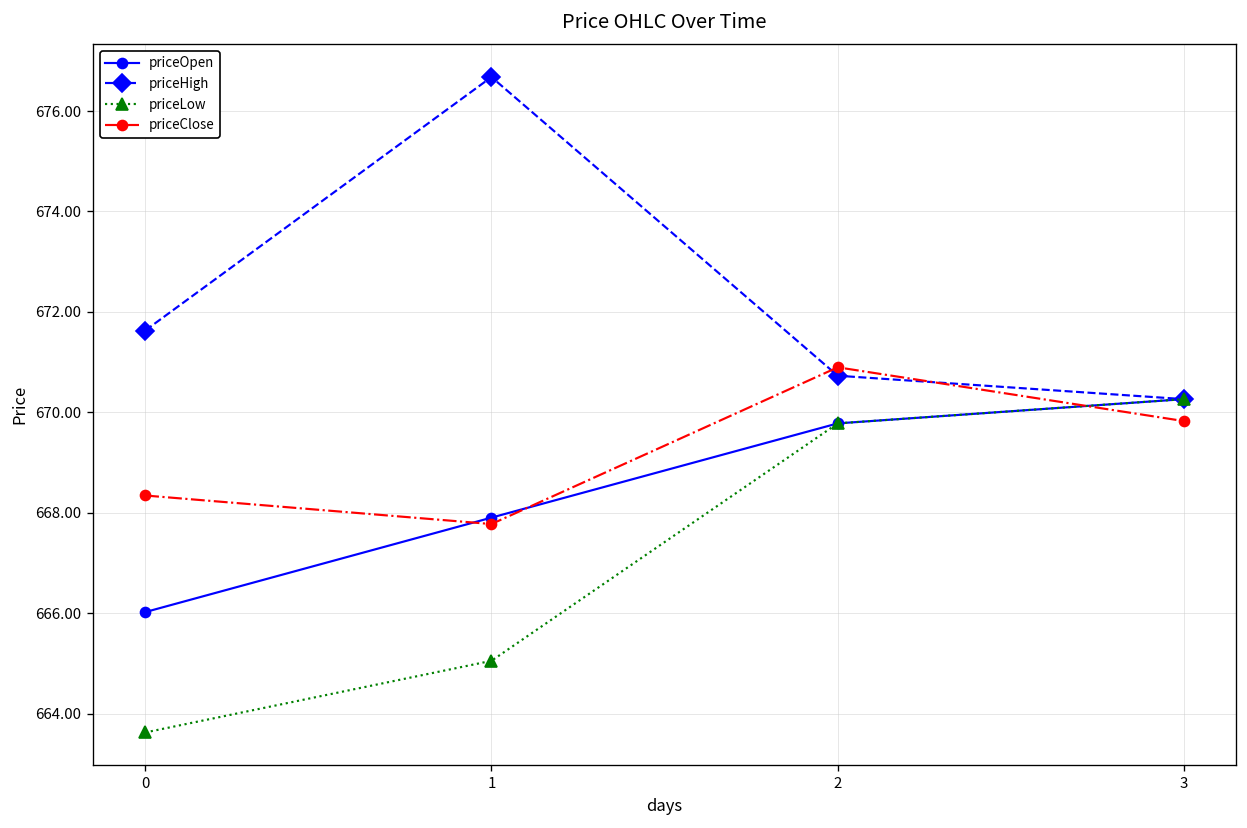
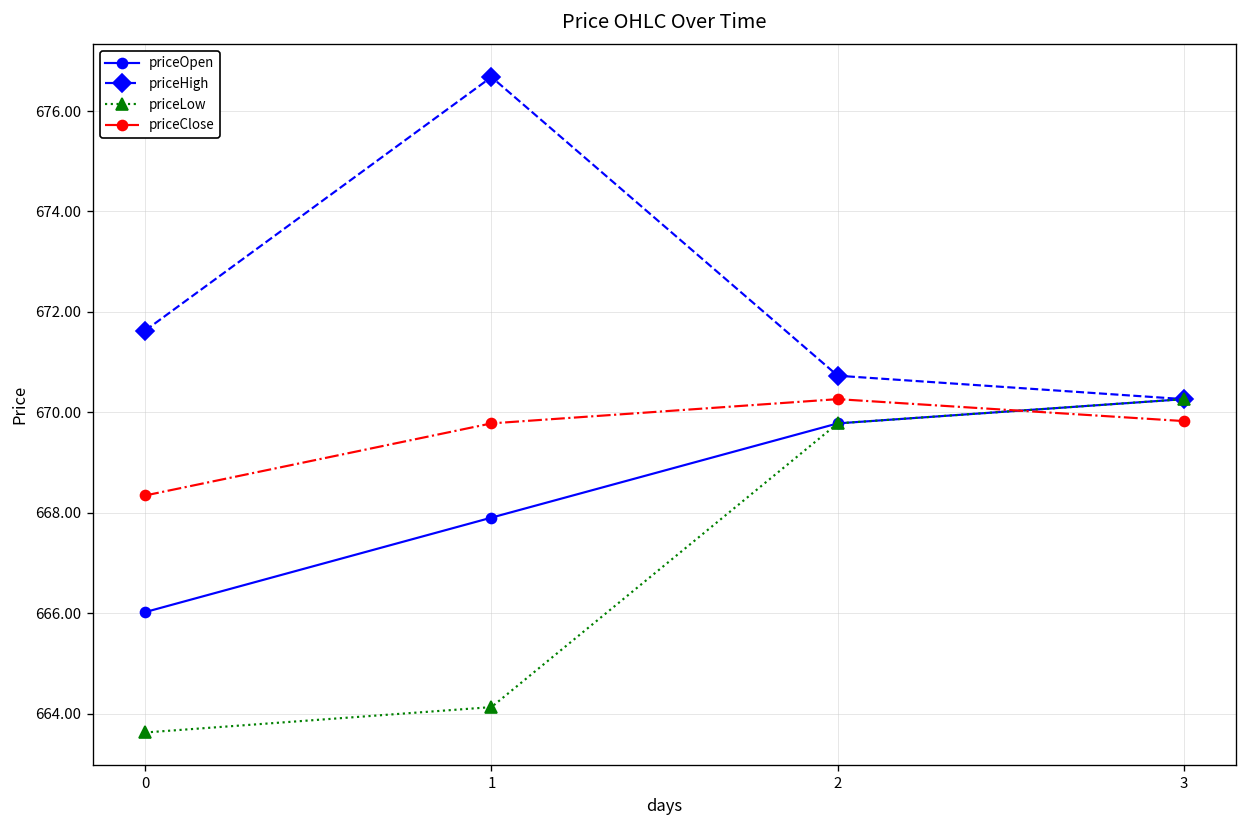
  {
    "priceLow": {
      "0": 663.6,
-     "1": 665.1
+     "1": 664.1
    },
    "priceClose": {
      "0": 668.3,
-     "1": 667.8,
-     "2": 670.9,
+     "1": 669.8,
+     "2": 670.3,
      "3": 669.8
    }
  }
